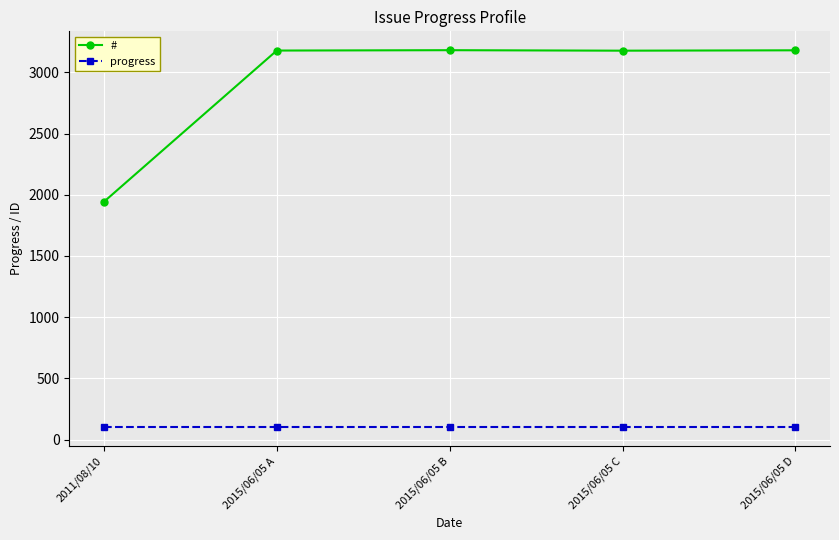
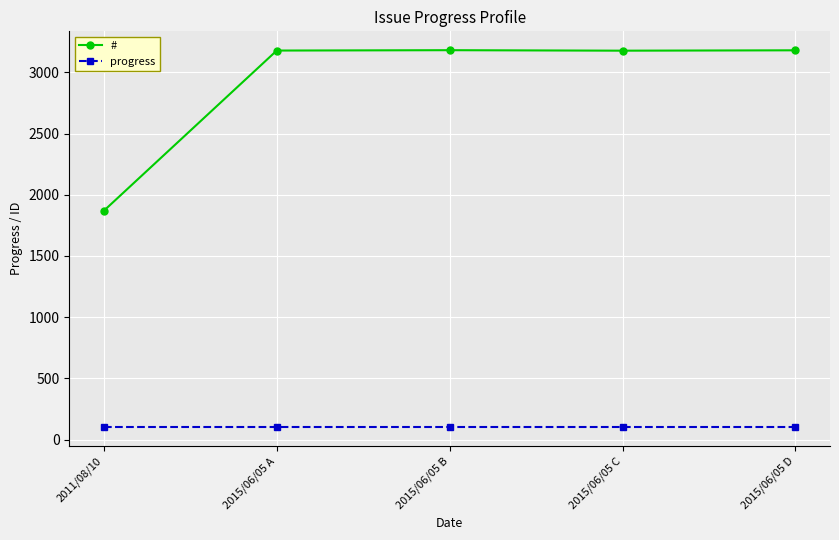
  {
    "#": {
-     "2011/08/10": 1940,
+     "2011/08/10": 1870,
      "2015/06/05 A": 3180,
      "2015/06/05 B": 3180,
      "2015/06/05 C": 3180,
      "2015/06/05 D": 3180
    },
    "progress": {
      "2011/08/10": 100,
      "2015/06/05 A": 100,
      "2015/06/05 B": 100,
      "2015/06/05 C": 100,
      "2015/06/05 D": 100
    }
  }
